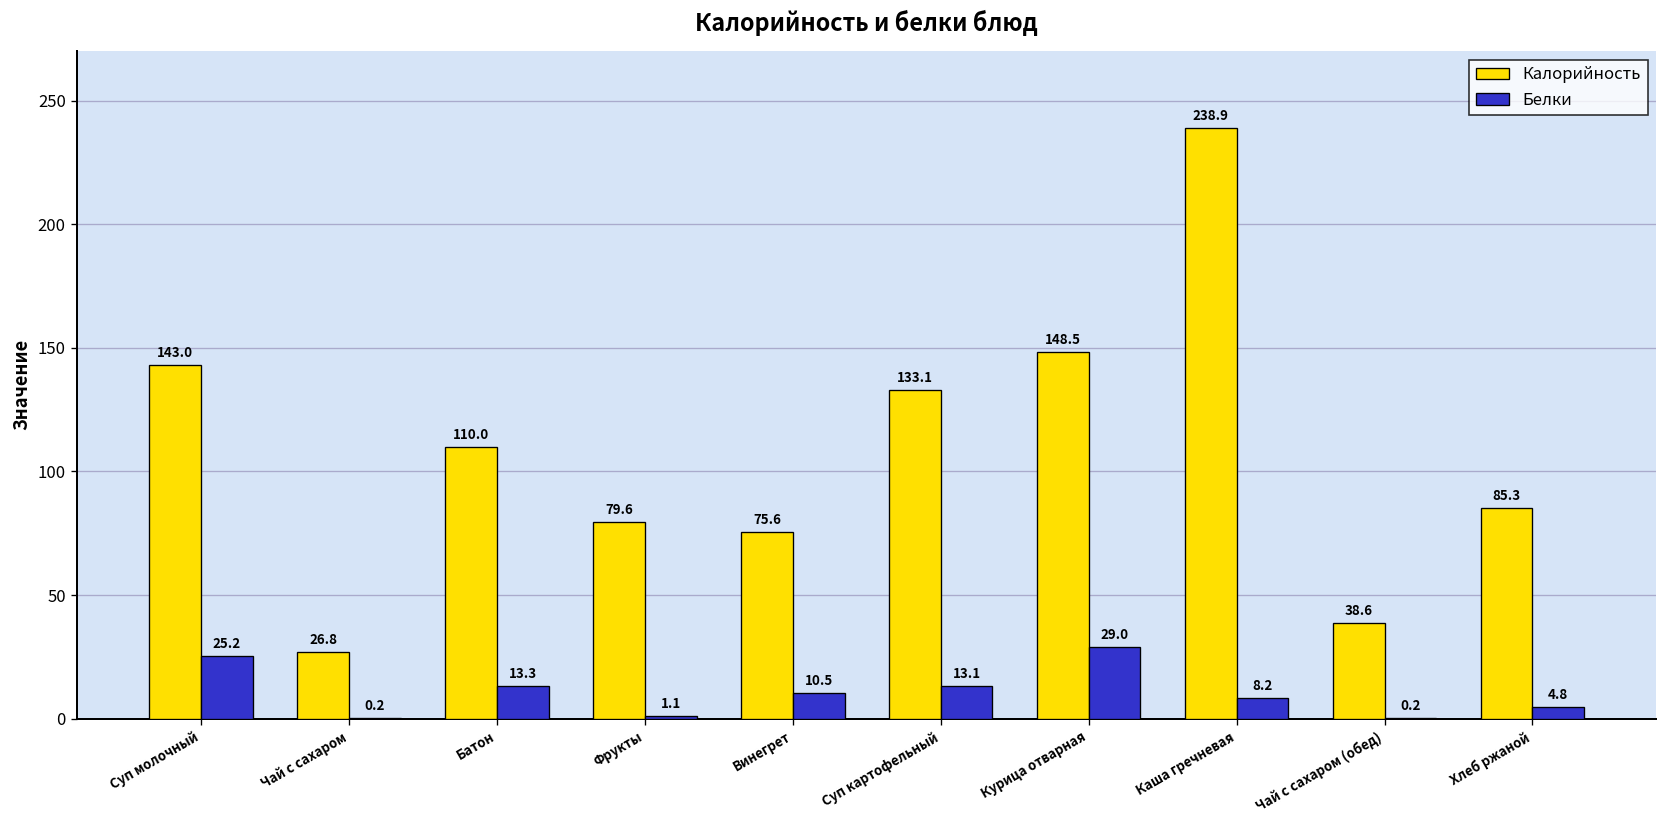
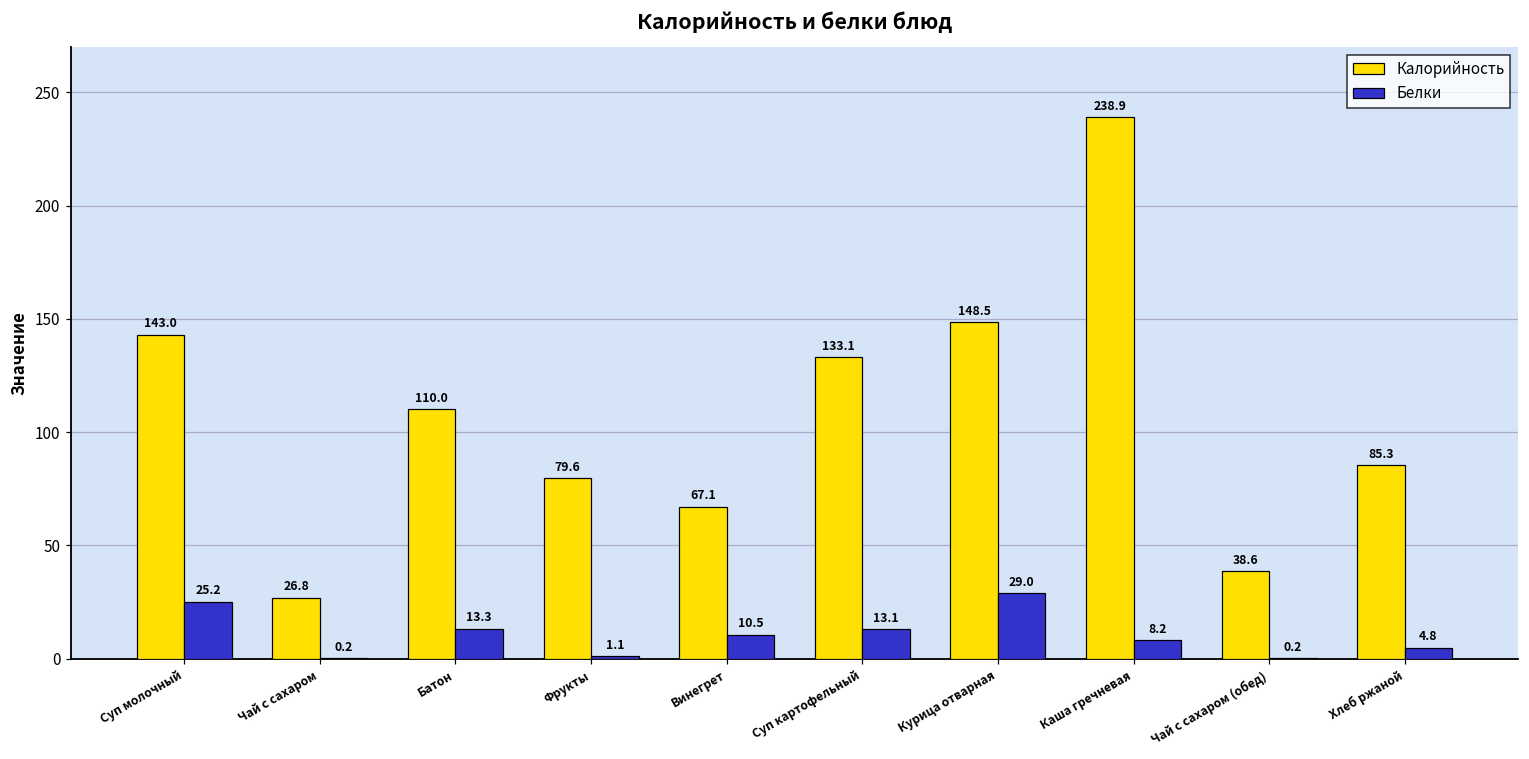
  {
    "Калорийность": {
      "Суп молочный": 143.0,
      "Чай с сахаром": 26.8,
      "Батон": 110.0,
      "Фрукты": 79.6,
-     "Винегрет": 75.6,
+     "Винегрет": 67.1,
      "Суп картофельный": 133.1,
      "Курица отварная": 148.5,
      "Каша гречневая": 238.9,
      "Чай с сахаром (обед)": 38.6,
      "Хлеб ржаной": 85.3
    },
    "Белки": {
      "Суп молочный": 25.2,
      "Чай с сахаром": 0.2,
      "Батон": 13.3,
      "Фрукты": 1.1,
      "Винегрет": 10.5,
      "Суп картофельный": 13.1,
      "Курица отварная": 29.0,
      "Каша гречневая": 8.2,
      "Чай с сахаром (обед)": 0.2,
      "Хлеб ржаной": 4.8
    }
  }
